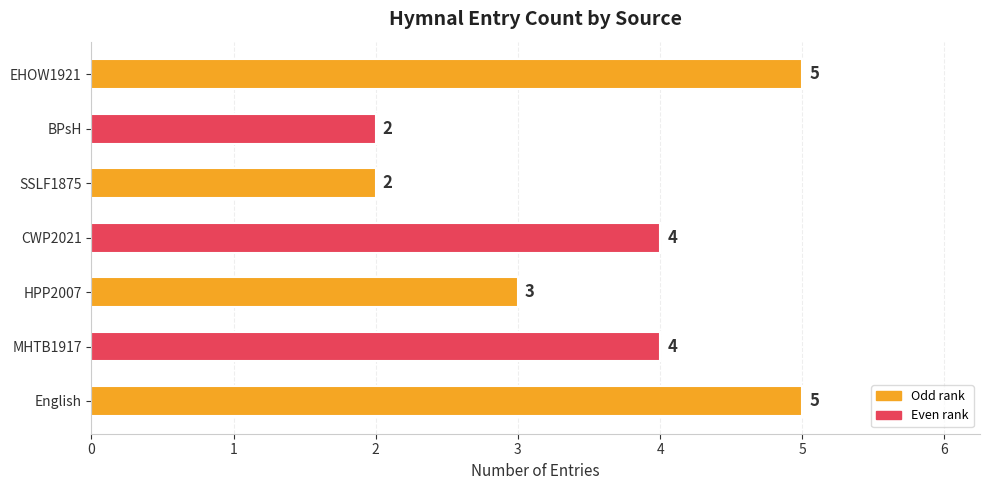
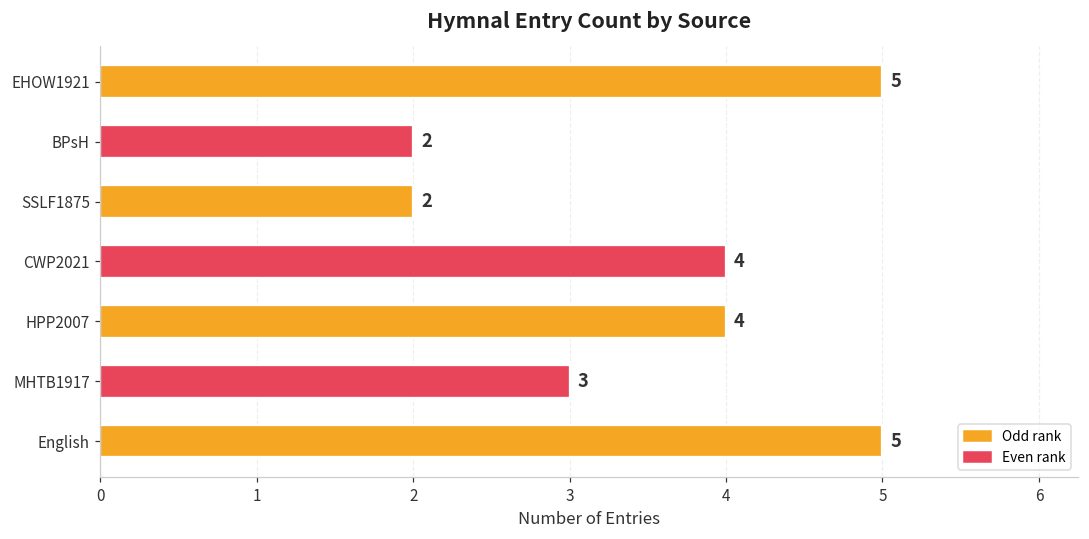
  {
    "EHOW1921": 5,
    "BPsH": 2,
    "SSLF1875": 2,
    "CWP2021": 4,
-   "HPP2007": 3,
-   "MHTB1917": 4,
+   "HPP2007": 4,
+   "MHTB1917": 3,
    "English": 5
  }
